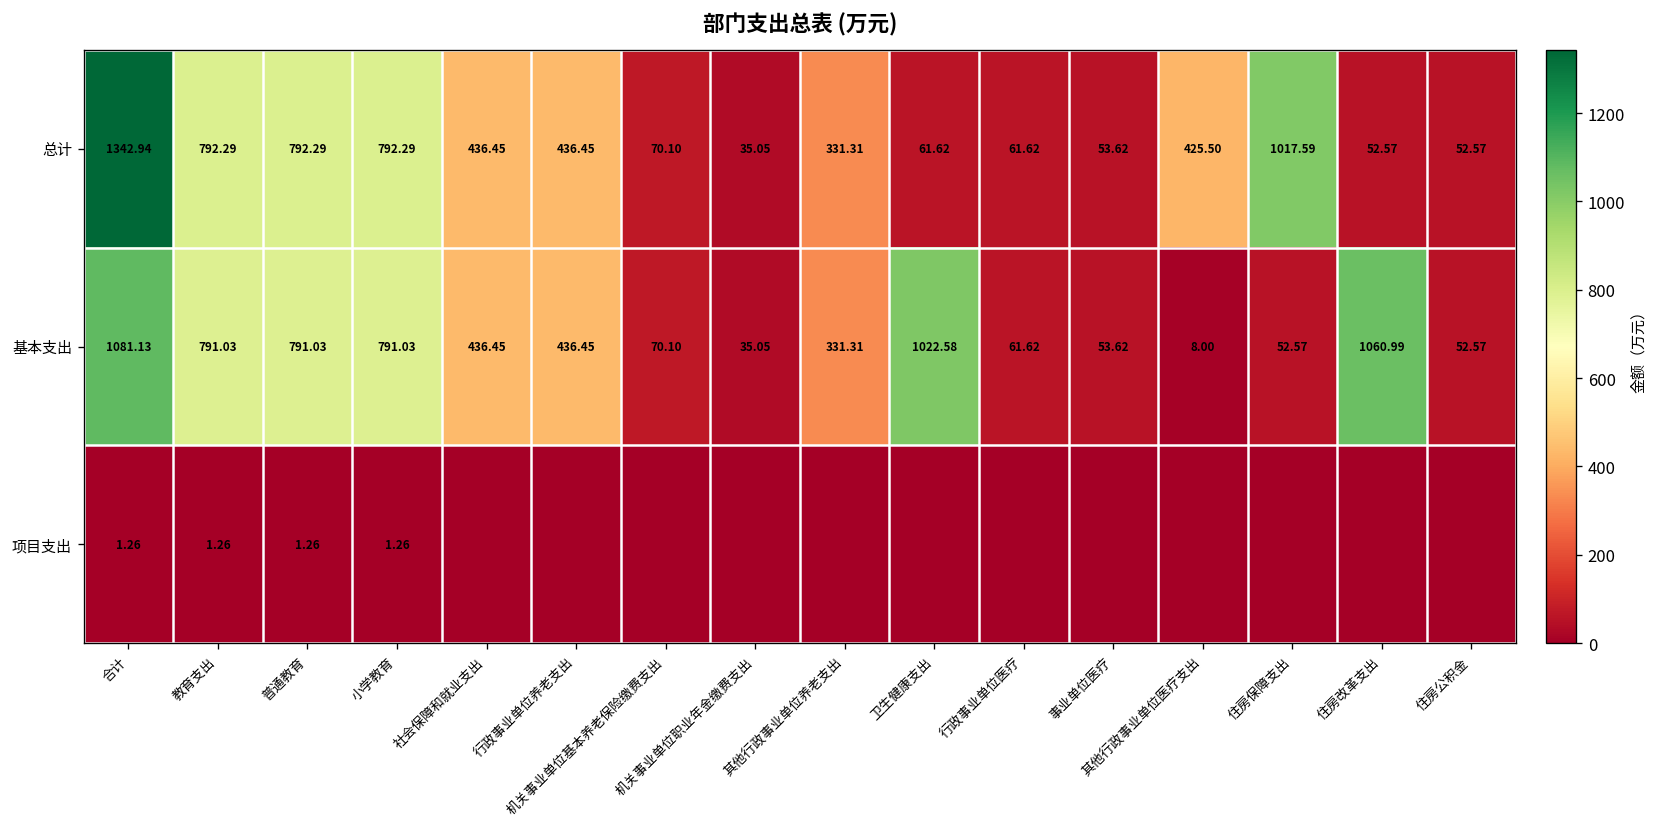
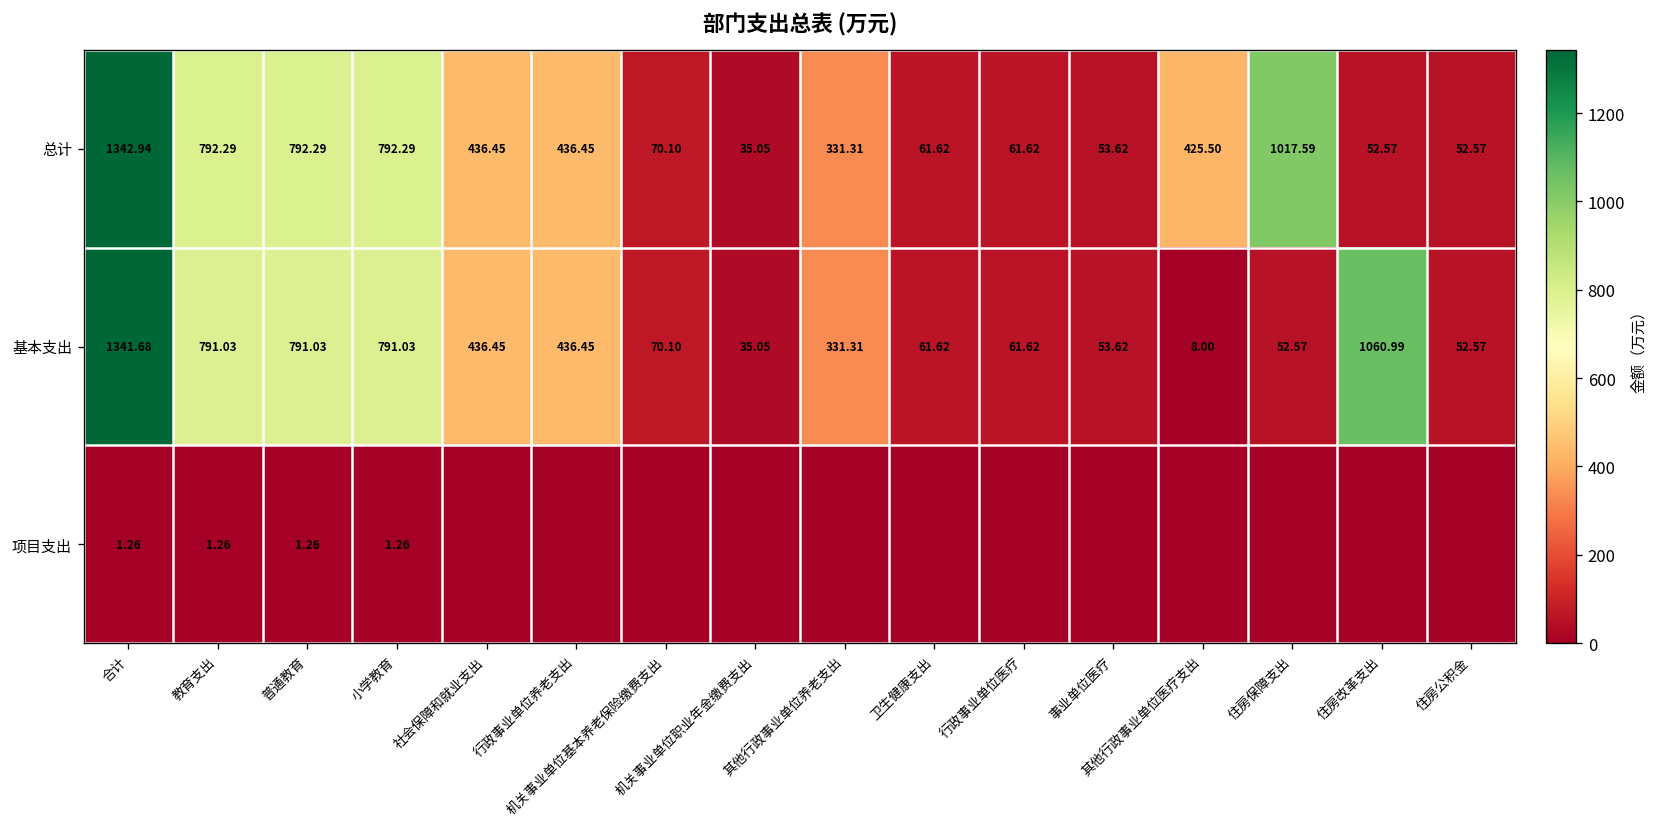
  {
    "总计": {
      "合计": 1342.94,
      "教育支出": 792.29,
      "普通教育": 792.29,
      "小学教育": 792.29,
      "社会保障和就业支出": 436.45,
      "行政事业单位养老支出": 436.45,
      "机关事业单位基本养老保险缴费支出": 70.10,
      "机关事业单位职业年金缴费支出": 35.05,
      "其他行政事业单位养老支出": 331.31,
      "卫生健康支出": 61.62,
      "行政事业单位医疗": 61.62,
      "事业单位医疗": 53.62,
      "其他行政事业单位医疗支出": 425.50,
      "住房保障支出": 1017.59,
      "住房改革支出": 52.57,
      "住房公积金": 52.57
    },
    "基本支出": {
-     "合计": 1081.13,
+     "合计": 1341.68,
      "教育支出": 791.03,
      "普通教育": 791.03,
      "小学教育": 791.03,
      "社会保障和就业支出": 436.45,
      "行政事业单位养老支出": 436.45,
      "机关事业单位基本养老保险缴费支出": 70.10,
      "机关事业单位职业年金缴费支出": 35.05,
      "其他行政事业单位养老支出": 331.31,
-     "卫生健康支出": 1022.58,
+     "卫生健康支出": 61.62,
      "行政事业单位医疗": 61.62,
      "事业单位医疗": 53.62,
      "其他行政事业单位医疗支出": 8.00,
      "住房保障支出": 52.57,
      "住房改革支出": 1060.99,
      "住房公积金": 52.57
    },
    "项目支出": {
      "合计": 1.26,
      "教育支出": 1.26,
      "普通教育": 1.26,
      "小学教育": 1.26
    }
  }
